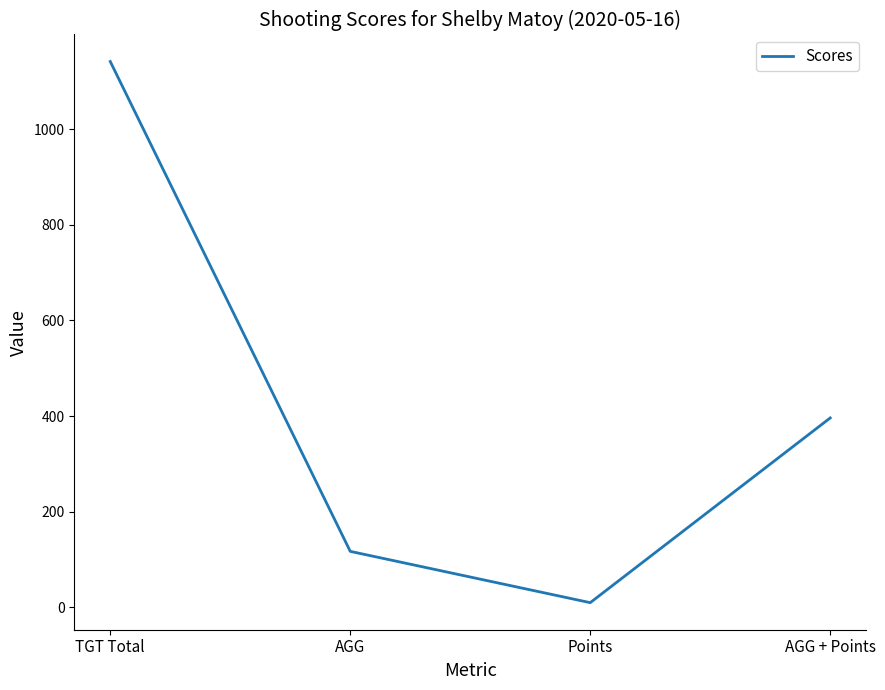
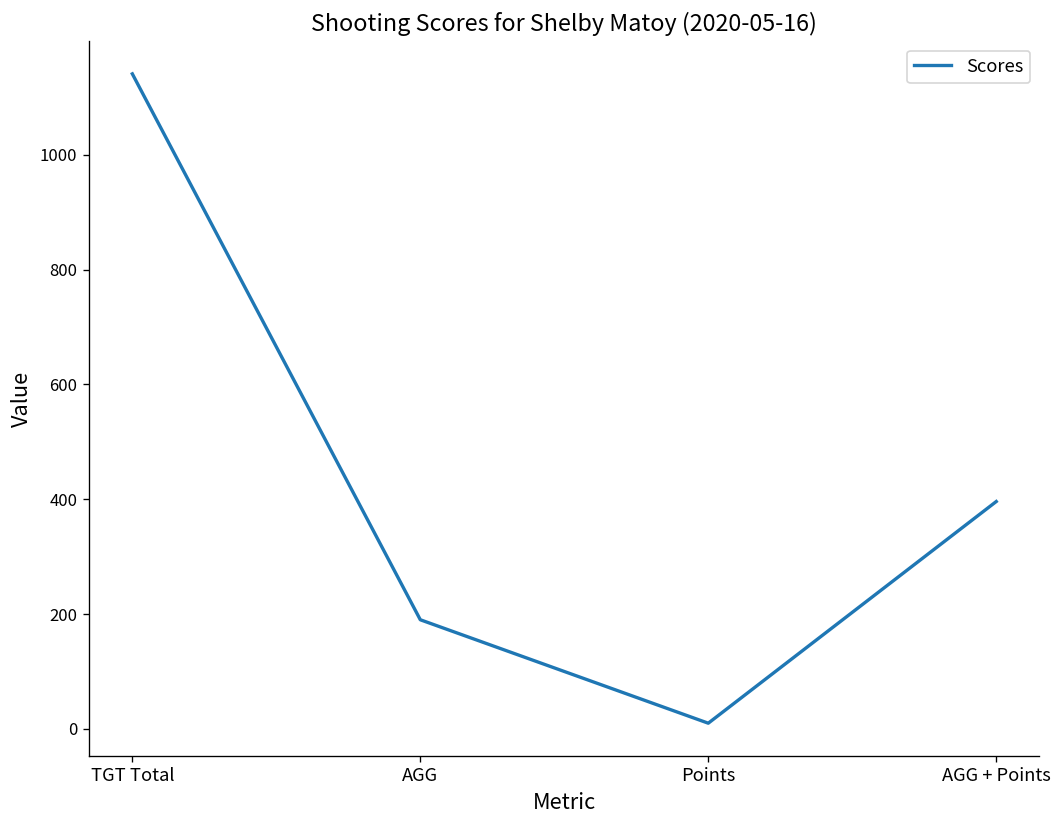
  {
    "TGT Total": 1140,
-   "AGG": 120,
+   "AGG": 190,
    "Points": 10,
    "AGG + Points": 400
  }
